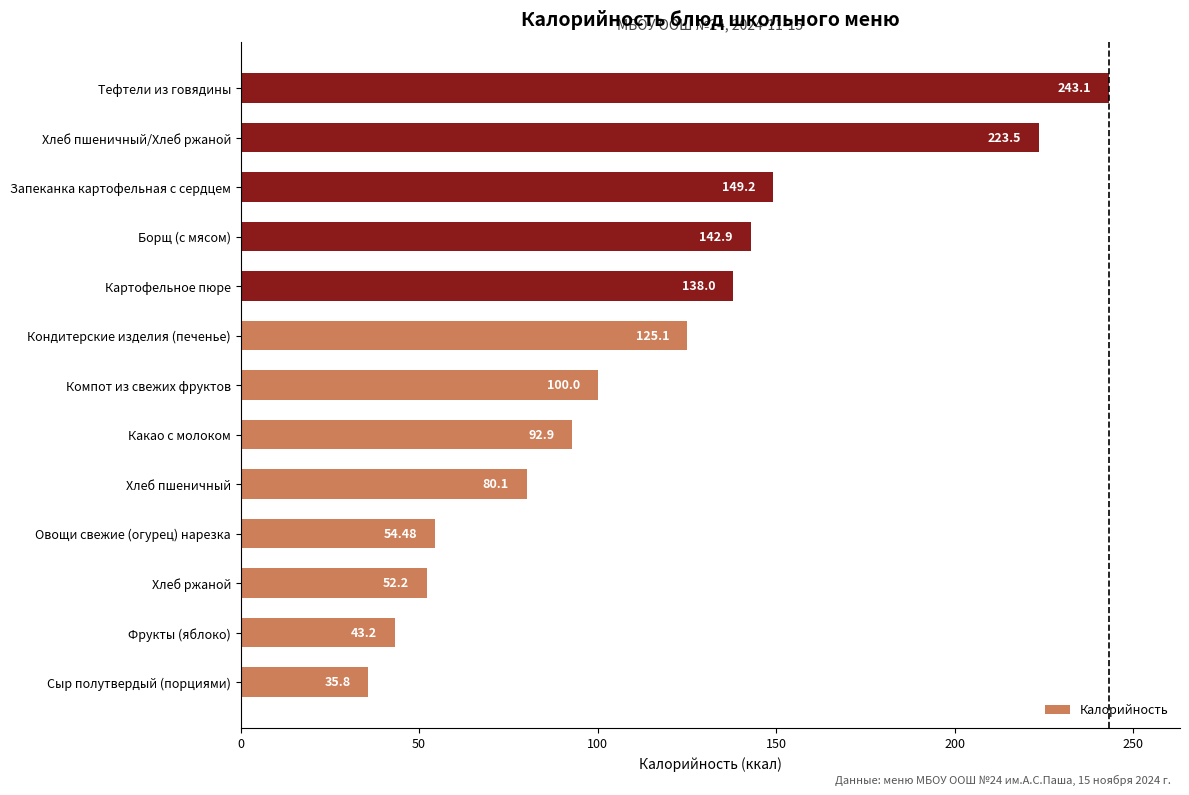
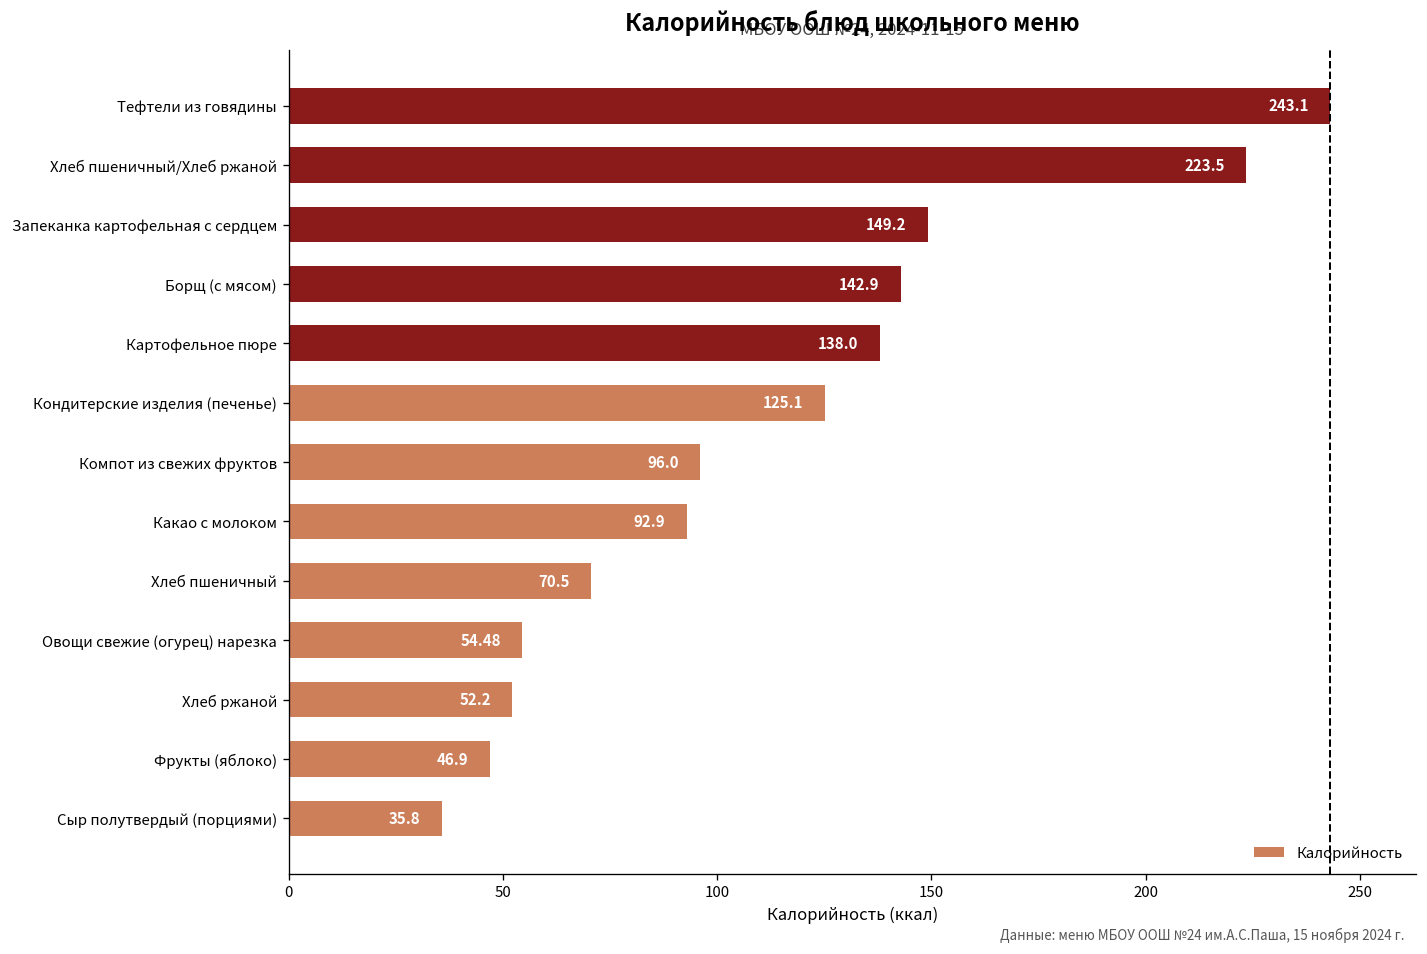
  {
    "Тефтели из говядины": 243.1,
    "Хлеб пшеничный/Хлеб ржаной": 223.5,
    "Запеканка картофельная с сердцем": 149.2,
    "Борщ (с мясом)": 142.9,
    "Картофельное пюре": 138.0,
    "Кондитерские изделия (печенье)": 125.1,
-   "Компот из свежих фруктов": 100.0,
+   "Компот из свежих фруктов": 96.0,
    "Какао с молоком": 92.9,
-   "Хлеб пшеничный": 80.1,
+   "Хлеб пшеничный": 70.5,
    "Овощи свежие (огурец) нарезка": 54.48,
    "Хлеб ржаной": 52.2,
-   "Фрукты (яблоко)": 43.2,
+   "Фрукты (яблоко)": 46.9,
    "Сыр полутвердый (порциями)": 35.8
  }
